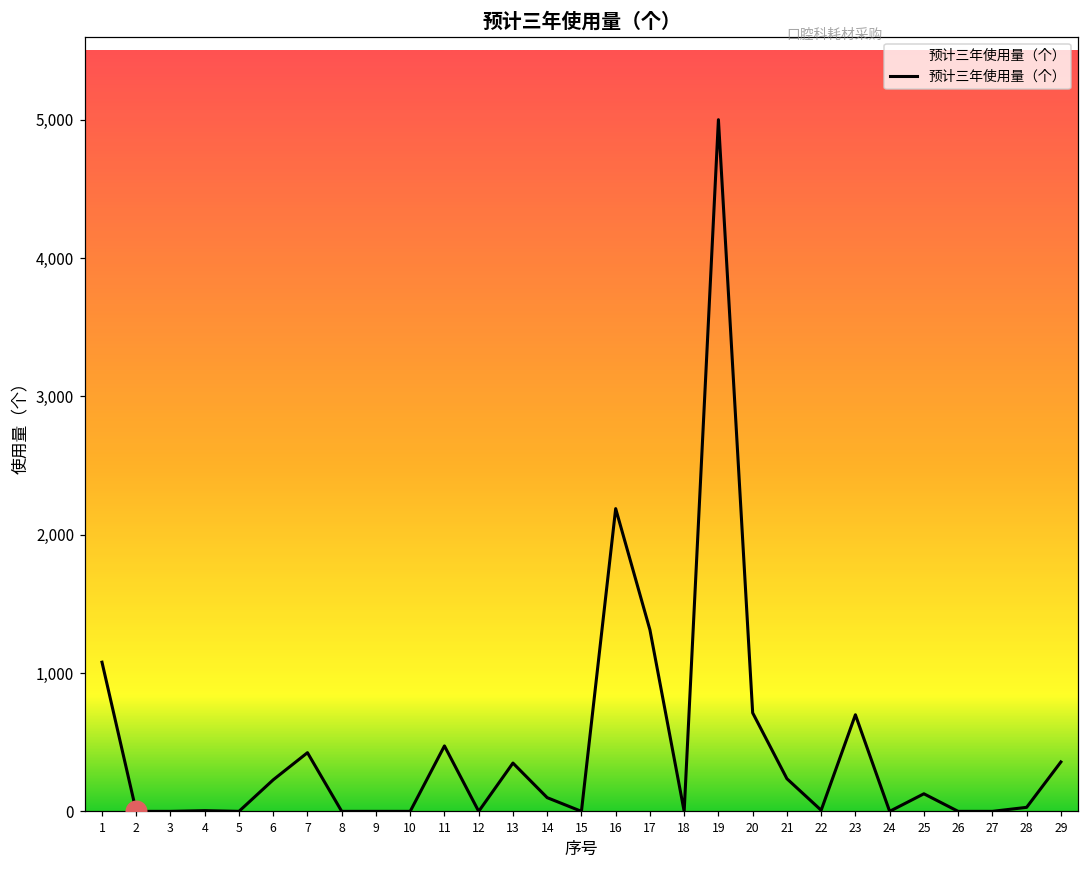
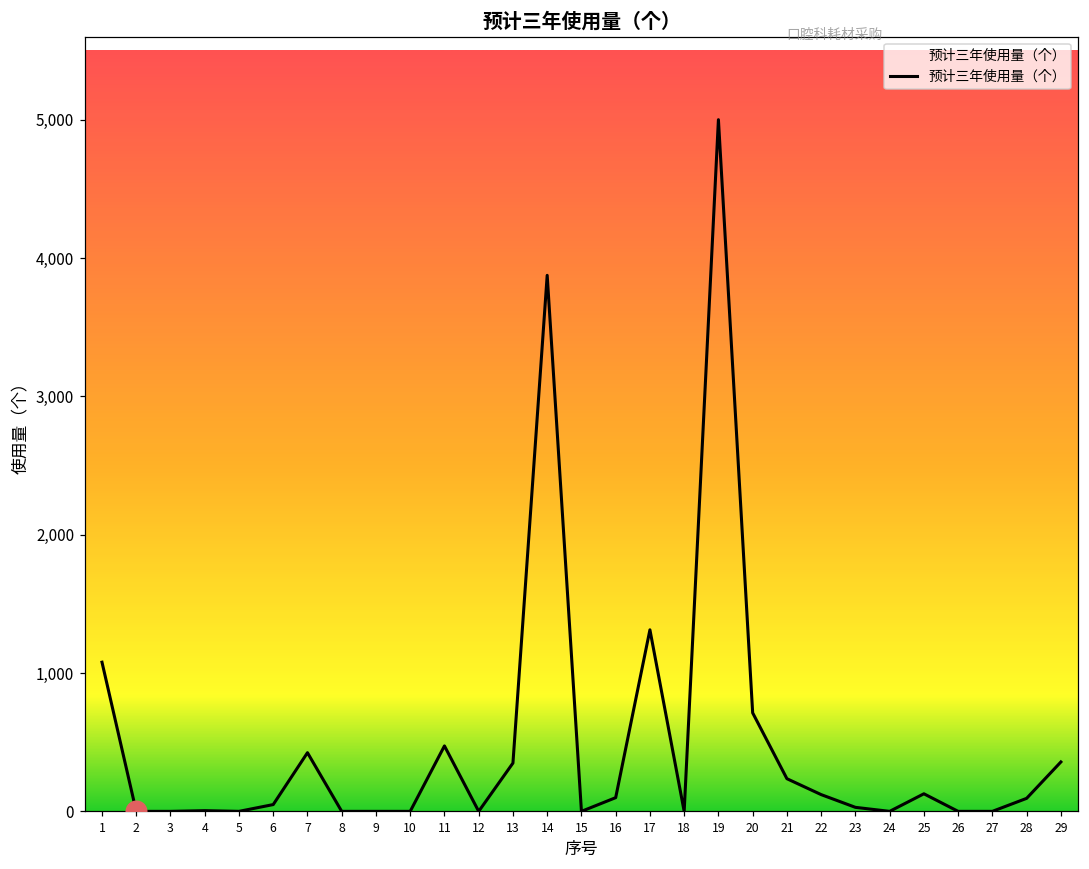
  {
    "预计三年使用量（个）": {
      "1": "1,080",
      "3": "0",
      "4": "10",
      "5": "0",
-     "6": "230",
+     "6": "50",
      "7": "430",
      "8": "0",
      "9": "0",
      "10": "0",
      "11": "470",
      "12": "0",
      "13": "350",
-     "14": "100",
+     "14": "3,880",
      "15": "0",
-     "16": "2,190",
+     "16": "100",
      "17": "1,310",
      "18": "0",
      "19": "5,000",
      "20": "710",
      "21": "240",
-     "22": "10",
-     "23": "700",
+     "22": "120",
+     "23": "30",
      "24": "0",
      "25": "130",
      "26": "0",
      "27": "0",
-     "28": "30",
+     "28": "100",
      "29": "360"
    }
  }
